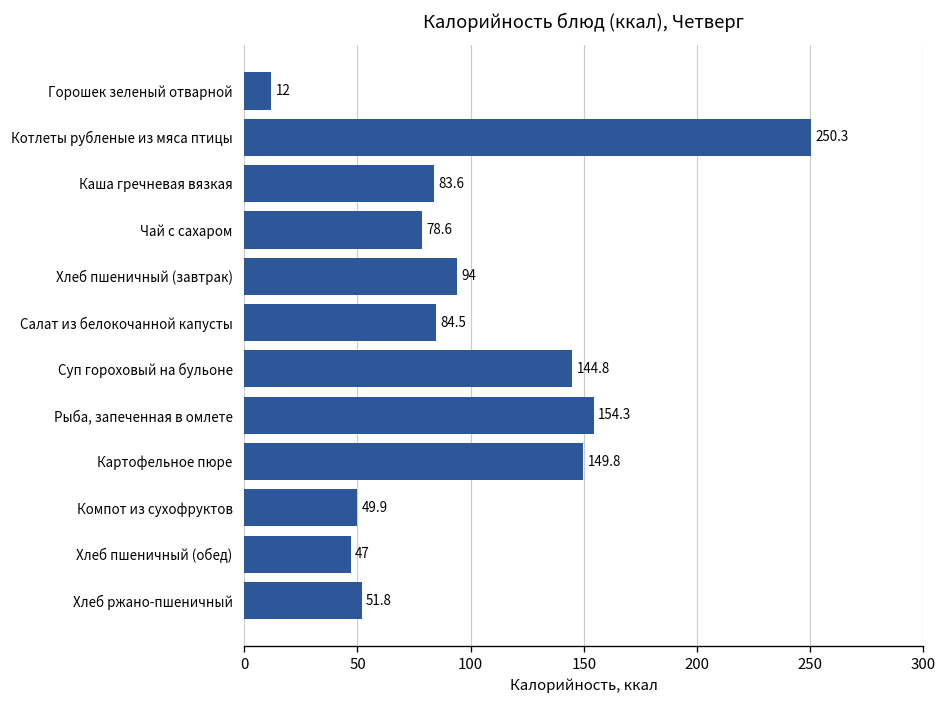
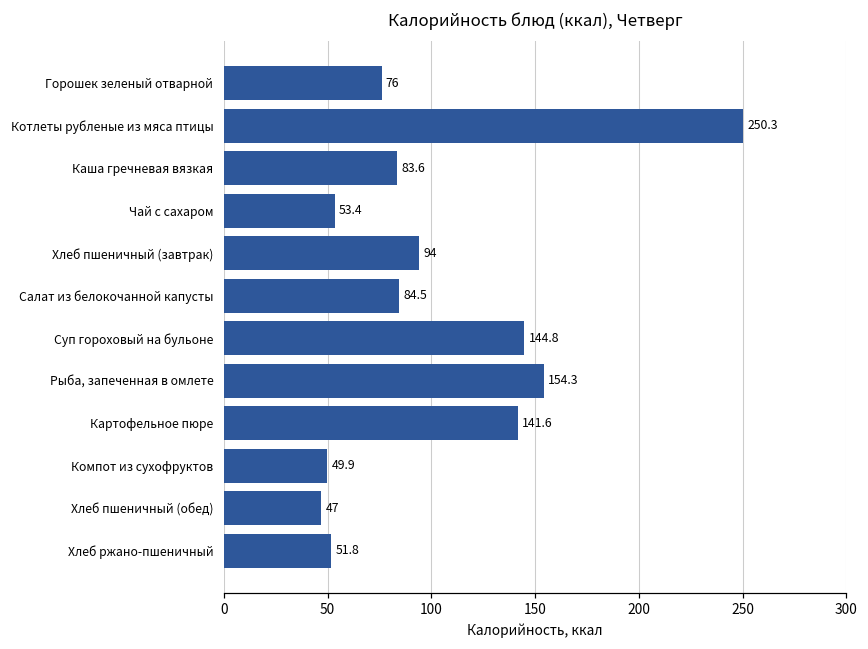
  {
-   "Горошек зеленый отварной": 12,
+   "Горошек зеленый отварной": 76,
    "Котлеты рубленые из мяса птицы": 250.3,
    "Каша гречневая вязкая": 83.6,
-   "Чай с сахаром": 78.6,
+   "Чай с сахаром": 53.4,
    "Хлеб пшеничный (завтрак)": 94,
    "Салат из белокочанной капусты": 84.5,
    "Суп гороховый на бульоне": 144.8,
    "Рыба, запеченная в омлете": 154.3,
-   "Картофельное пюре": 149.8,
+   "Картофельное пюре": 141.6,
    "Компот из сухофруктов": 49.9,
    "Хлеб пшеничный (обед)": 47,
    "Хлеб ржано-пшеничный": 51.8
  }
